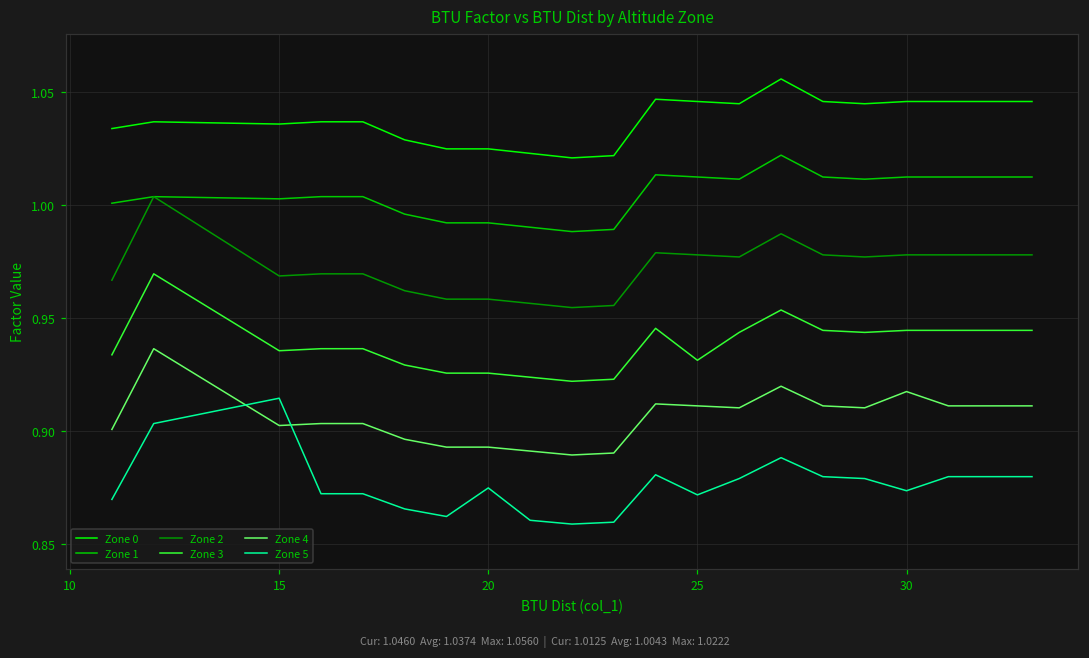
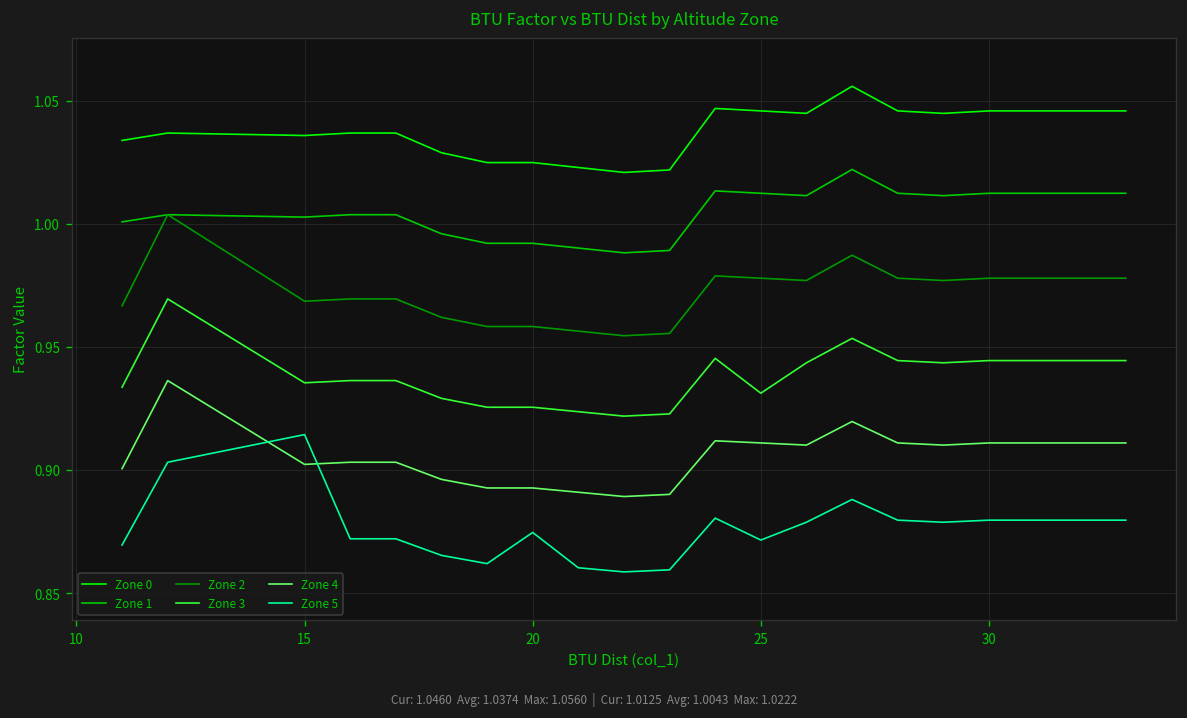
  {
    "Zone 3": {
      "15": 0.936,
      "20": 0.926,
      "25": 0.931,
      "30": 0.945
    },
    "Zone 4": {
      "15": 0.902,
      "20": 0.893,
      "25": 0.911,
-     "30": 0.917
+     "30": 0.911
    },
    "Zone 5": {
      "15": 0.914,
      "20": 0.875,
      "25": 0.872,
-     "30": 0.873
+     "30": 0.880
    }
  }
